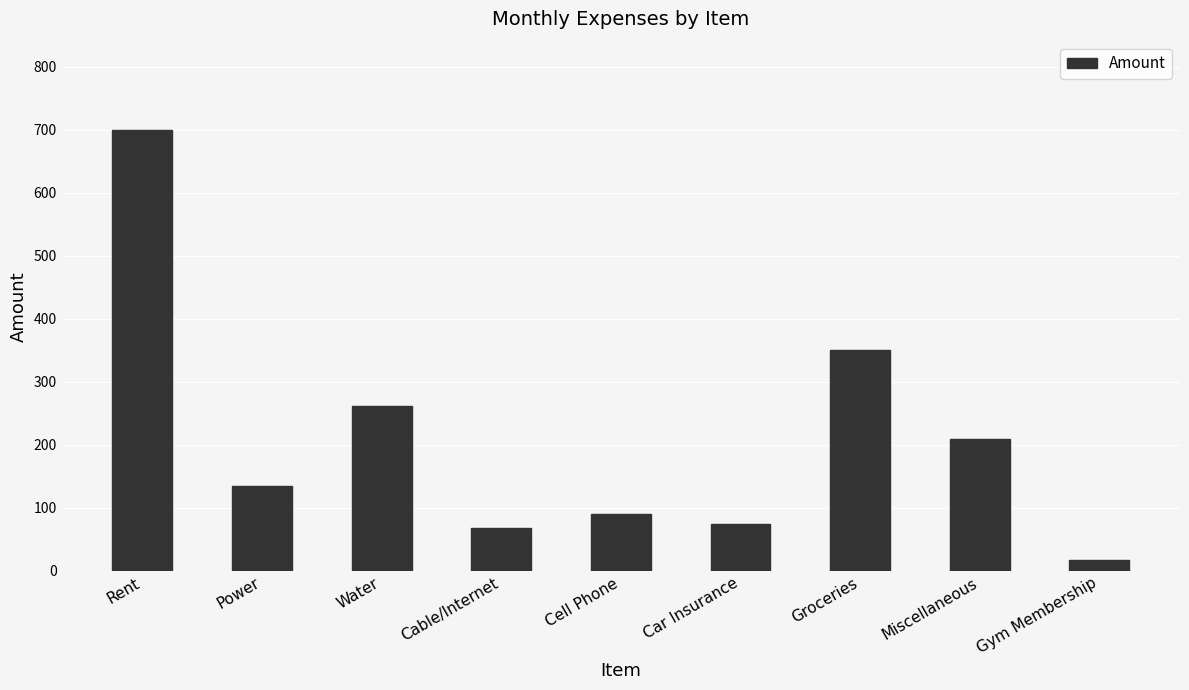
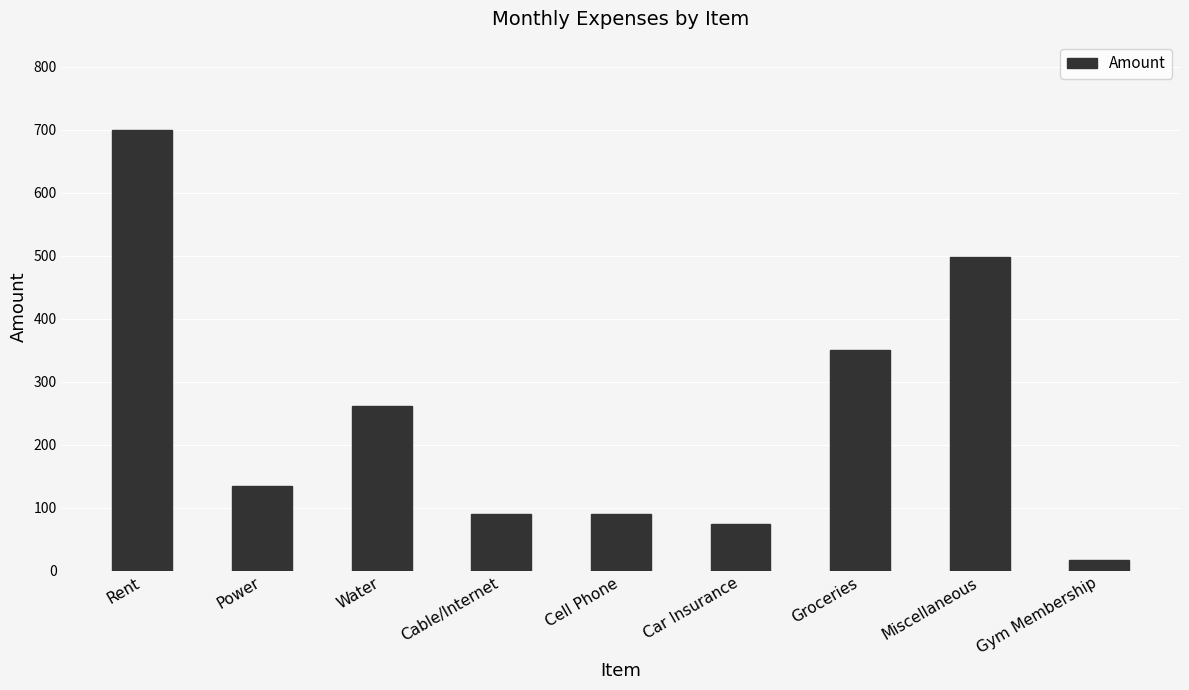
  {
    "Rent": 700,
    "Power": 140,
    "Water": 260,
-   "Cable/Internet": 70,
+   "Cable/Internet": 90,
    "Cell Phone": 90,
    "Car Insurance": 80,
    "Groceries": 350,
-   "Miscellaneous": 210,
+   "Miscellaneous": 500,
    "Gym Membership": 20
  }
